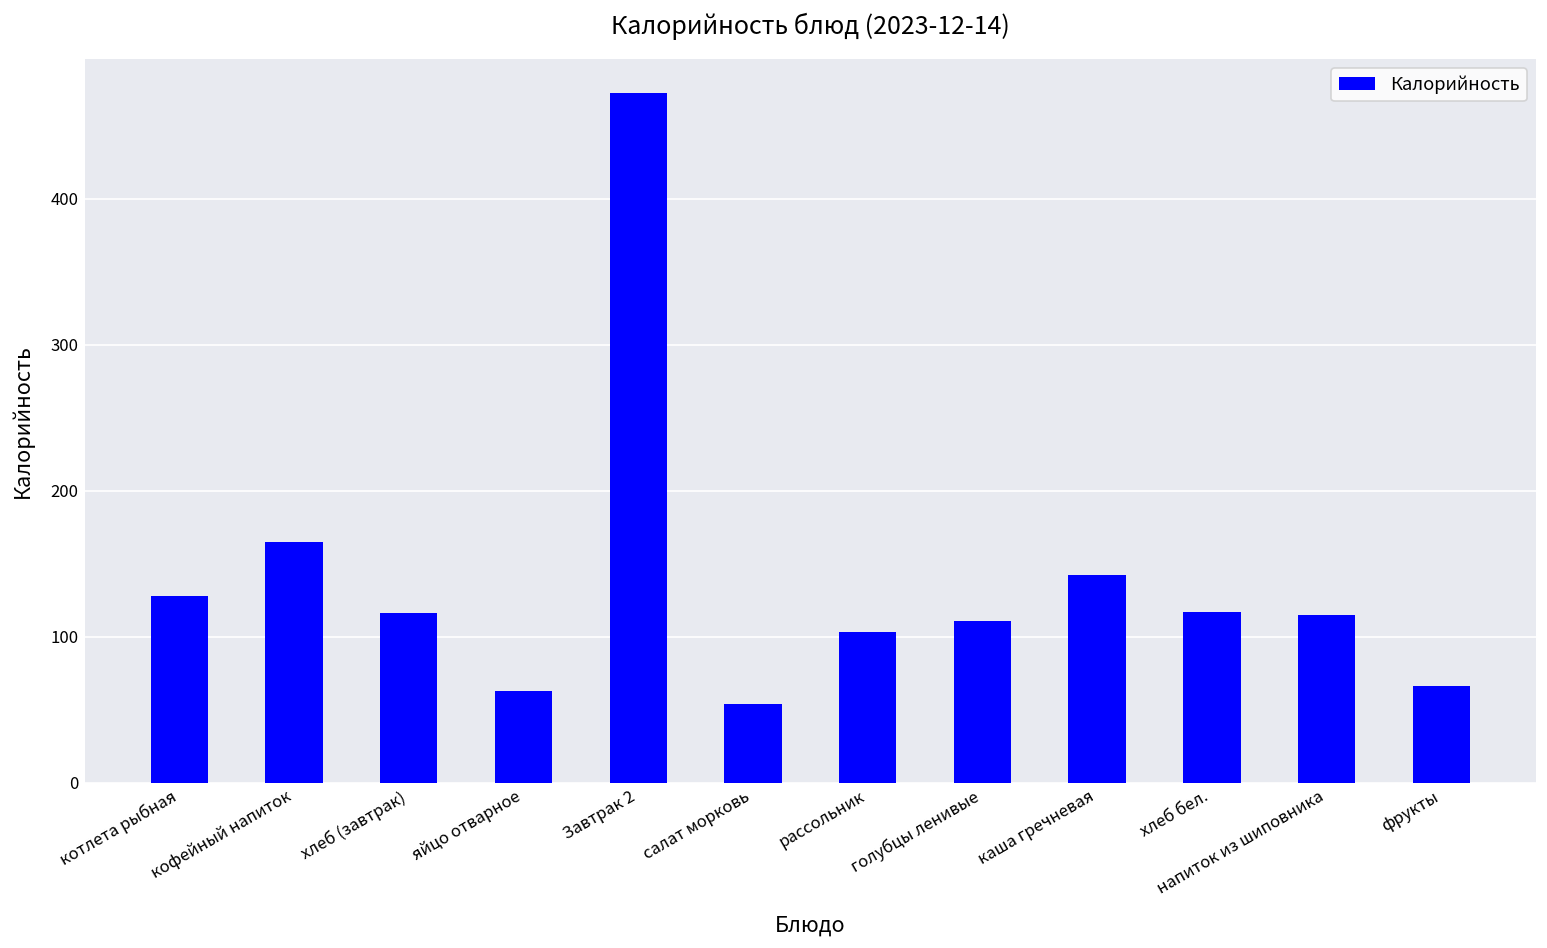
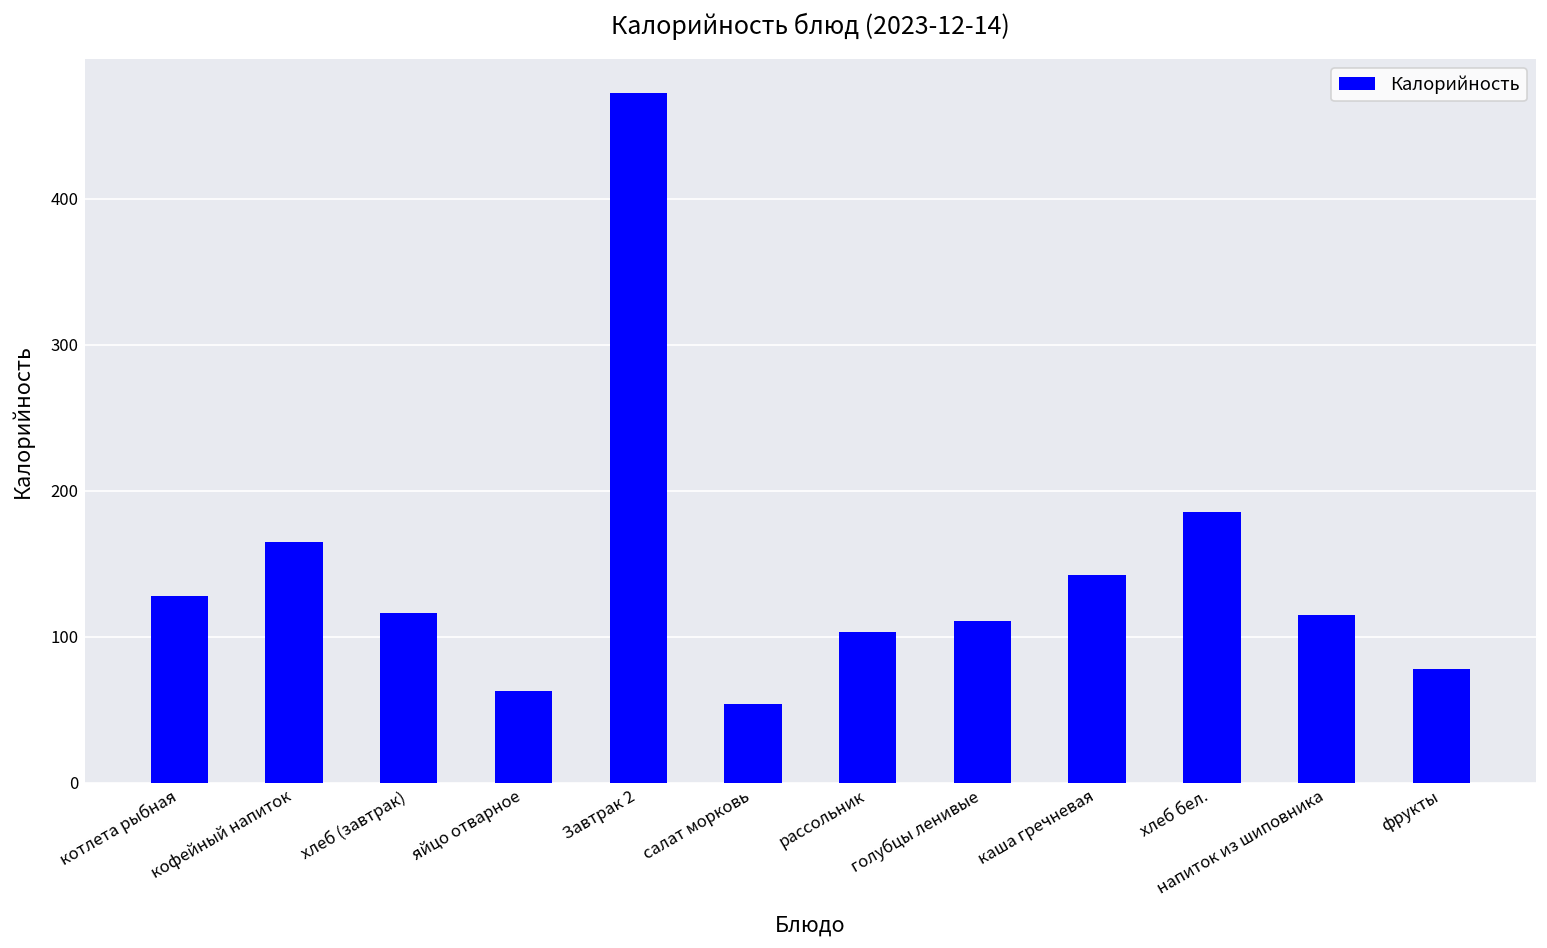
  {
    "котлета рыбная": 128,
    "кофейный напиток": 165,
    "хлеб (завтрак)": 116,
    "яйцо отварное": 63,
    "Завтрак 2": 472,
    "салат морковь": 54,
    "рассольник": 103,
    "голубцы ленивые": 111,
    "каша гречневая": 142,
-   "хлеб бел.": 117,
+   "хлеб бел.": 185,
    "напиток из шиповника": 115,
-   "фрукты": 66
+   "фрукты": 78
  }
